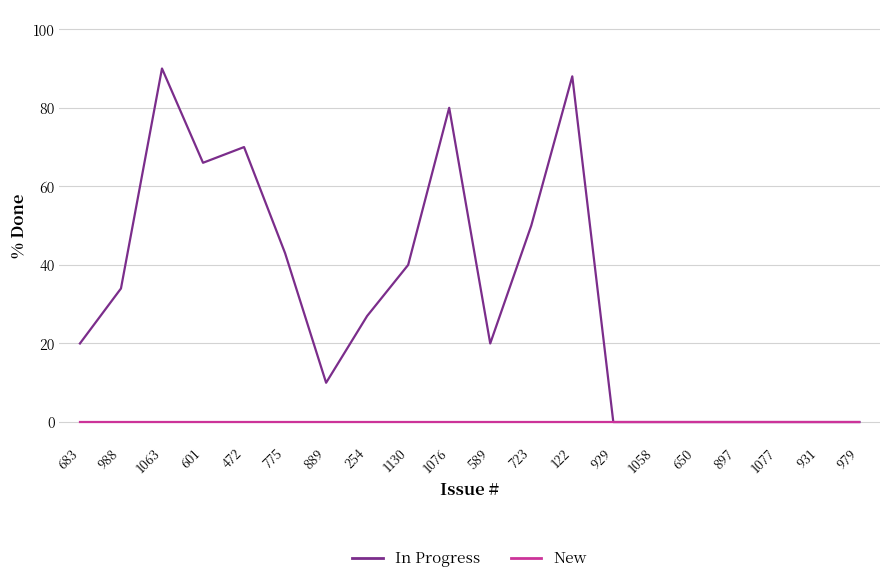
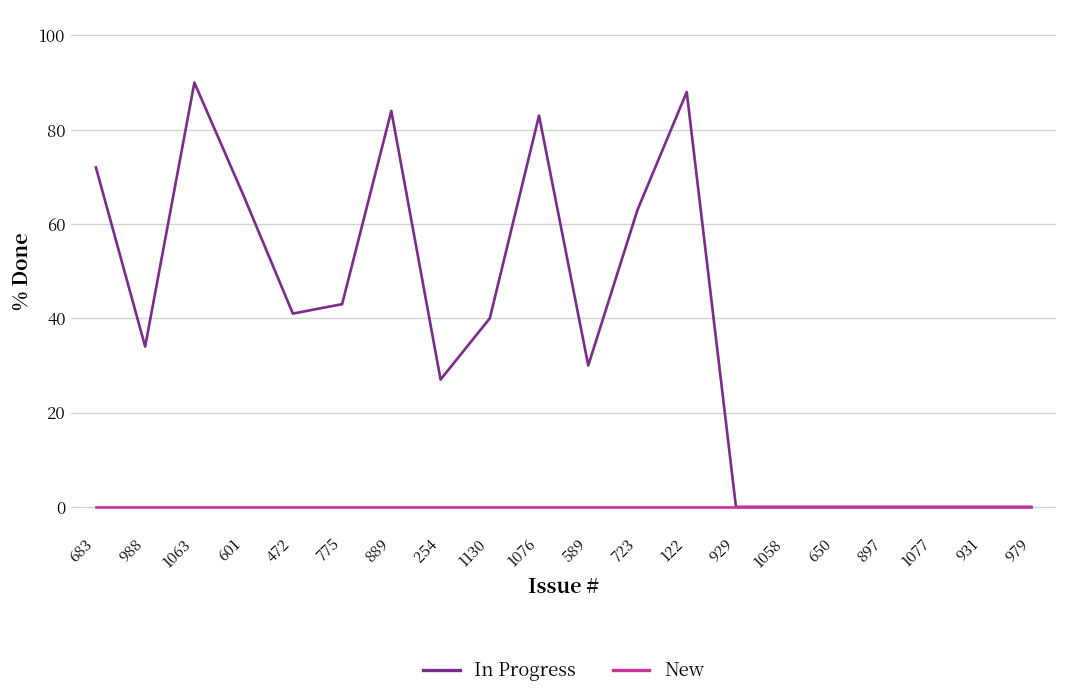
  {
    "In Progress": {
-     "683": 20,
+     "683": 72,
      "988": 34,
      "1063": 90,
      "601": 66,
-     "472": 70,
+     "472": 41,
      "775": 43,
-     "889": 10,
+     "889": 84,
      "254": 27,
      "1130": 40,
-     "1076": 80,
-     "589": 20,
-     "723": 50,
+     "1076": 83,
+     "589": 30,
+     "723": 63,
      "122": 88
    },
    "New": {
      "683": 0,
      "988": 0,
      "1063": 0,
      "601": 0,
      "472": 0,
      "775": 0,
      "889": 0,
      "254": 0,
      "1130": 0,
      "1076": 0,
      "589": 0,
      "723": 0,
      "122": 0
    }
  }
